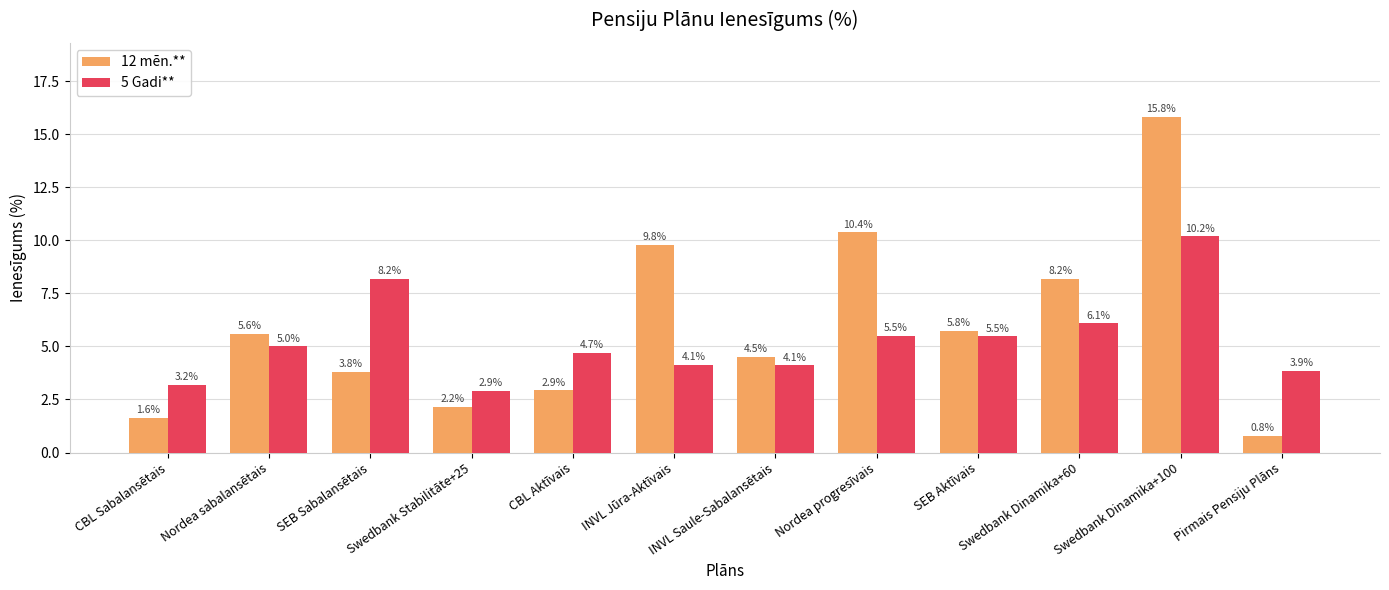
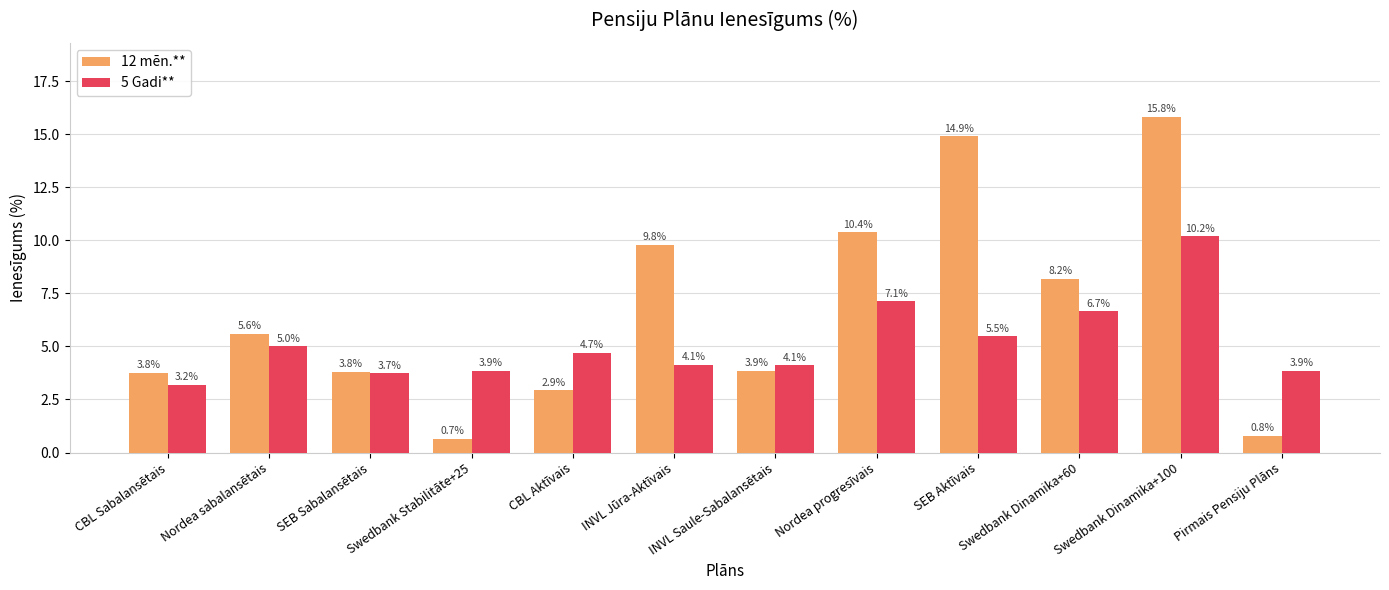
  {
    "12 mēn.**": {
-     "CBL Sabalansētais": "1.6%",
+     "CBL Sabalansētais": "3.8%",
      "Nordea sabalansētais": "5.6%",
      "SEB Sabalansētais": "3.8%",
-     "Swedbank Stabilitāte+25": "2.2%",
+     "Swedbank Stabilitāte+25": "0.7%",
      "CBL Aktīvais": "2.9%",
      "INVL Jūra-Aktīvais": "9.8%",
-     "INVL Saule-Sabalansētais": "4.5%",
+     "INVL Saule-Sabalansētais": "3.9%",
      "Nordea progresīvais": "10.4%",
-     "SEB Aktīvais": "5.8%",
+     "SEB Aktīvais": "14.9%",
      "Swedbank Dinamika+60": "8.2%",
      "Swedbank Dinamika+100": "15.8%",
      "Pirmais Pensiju Plāns": "0.8%"
    },
    "5 Gadi**": {
      "CBL Sabalansētais": "3.2%",
      "Nordea sabalansētais": "5.0%",
-     "SEB Sabalansētais": "8.2%",
-     "Swedbank Stabilitāte+25": "2.9%",
+     "SEB Sabalansētais": "3.7%",
+     "Swedbank Stabilitāte+25": "3.9%",
      "CBL Aktīvais": "4.7%",
      "INVL Jūra-Aktīvais": "4.1%",
      "INVL Saule-Sabalansētais": "4.1%",
-     "Nordea progresīvais": "5.5%",
+     "Nordea progresīvais": "7.1%",
      "SEB Aktīvais": "5.5%",
-     "Swedbank Dinamika+60": "6.1%",
+     "Swedbank Dinamika+60": "6.7%",
      "Swedbank Dinamika+100": "10.2%",
      "Pirmais Pensiju Plāns": "3.9%"
    }
  }
